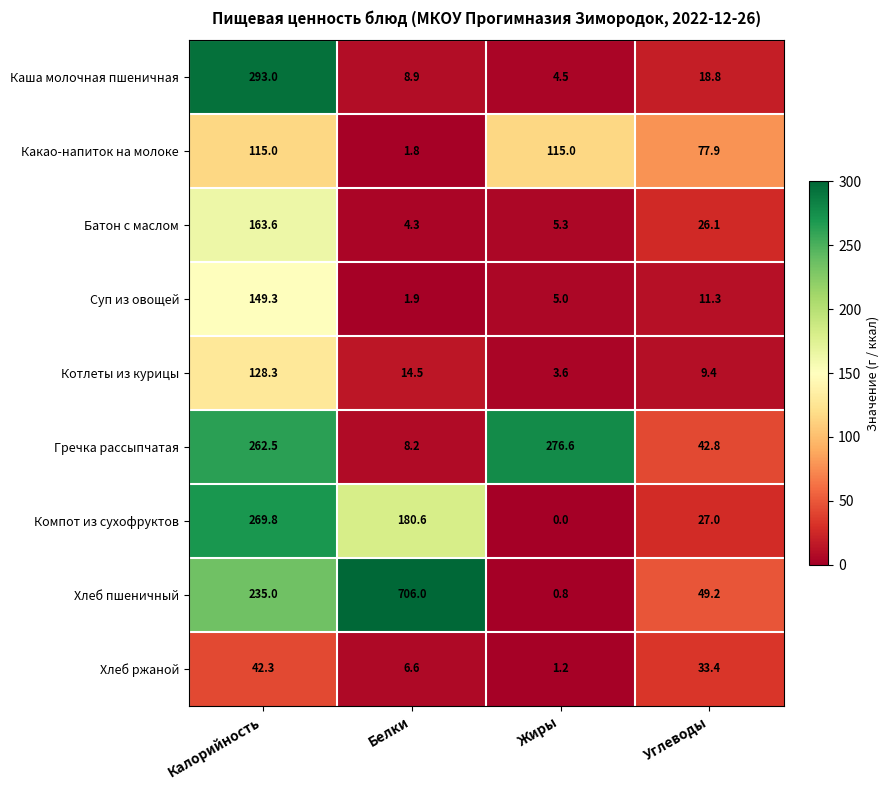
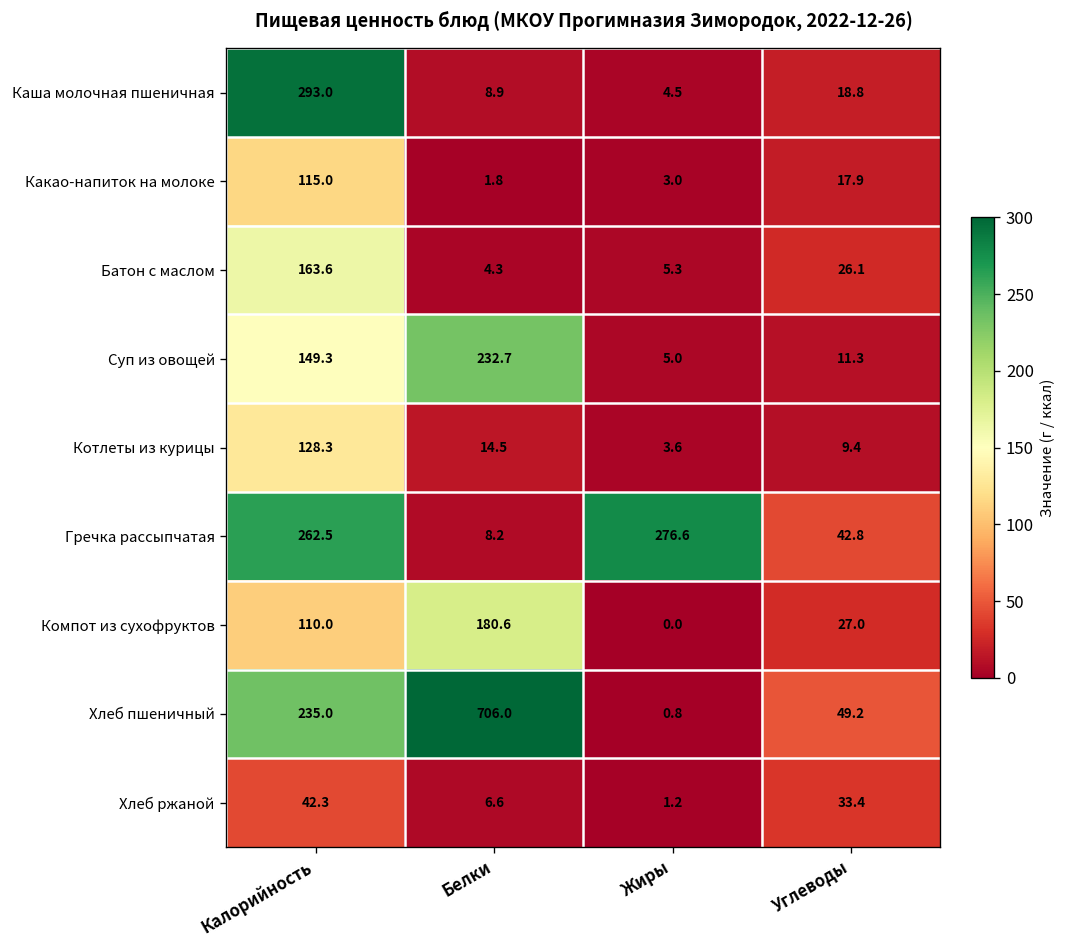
  {
    "Каша молочная пшеничная": {
      "Калорийность": 293.0,
      "Белки": 8.9,
      "Жиры": 4.5,
      "Углеводы": 18.8
    },
    "Какао-напиток на молоке": {
      "Калорийность": 115.0,
      "Белки": 1.8,
-     "Жиры": 115.0,
-     "Углеводы": 77.9
+     "Жиры": 3.0,
+     "Углеводы": 17.9
    },
    "Батон с маслом": {
      "Калорийность": 163.6,
      "Белки": 4.3,
      "Жиры": 5.3,
      "Углеводы": 26.1
    },
    "Суп из овощей": {
      "Калорийность": 149.3,
-     "Белки": 1.9,
+     "Белки": 232.7,
      "Жиры": 5.0,
      "Углеводы": 11.3
    },
    "Котлеты из курицы": {
      "Калорийность": 128.3,
      "Белки": 14.5,
      "Жиры": 3.6,
      "Углеводы": 9.4
    },
    "Гречка рассыпчатая": {
      "Калорийность": 262.5,
      "Белки": 8.2,
      "Жиры": 276.6,
      "Углеводы": 42.8
    },
    "Компот из сухофруктов": {
-     "Калорийность": 269.8,
+     "Калорийность": 110.0,
      "Белки": 180.6,
      "Жиры": 0.0,
      "Углеводы": 27.0
    },
    "Хлеб пшеничный": {
      "Калорийность": 235.0,
      "Белки": 706.0,
      "Жиры": 0.8,
      "Углеводы": 49.2
    },
    "Хлеб ржаной": {
      "Калорийность": 42.3,
      "Белки": 6.6,
      "Жиры": 1.2,
      "Углеводы": 33.4
    }
  }
